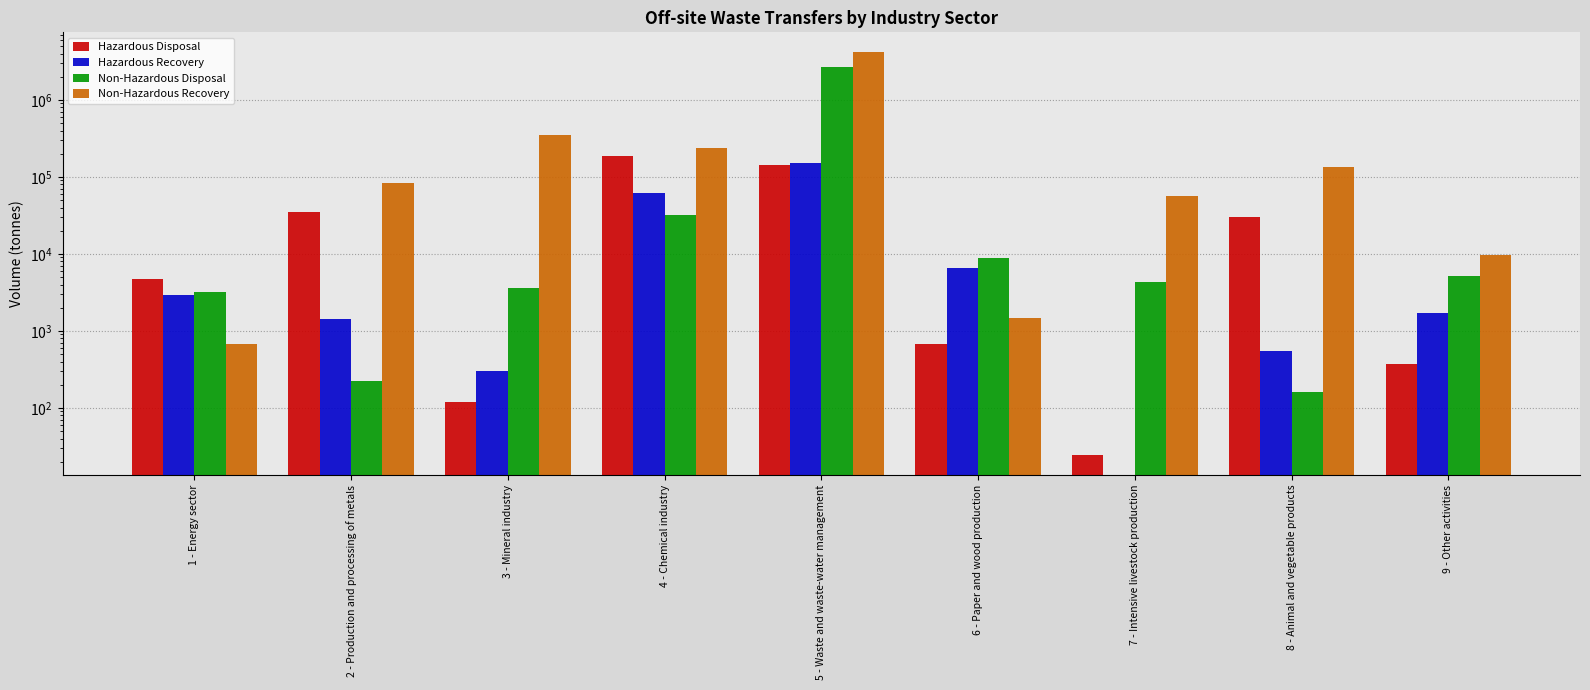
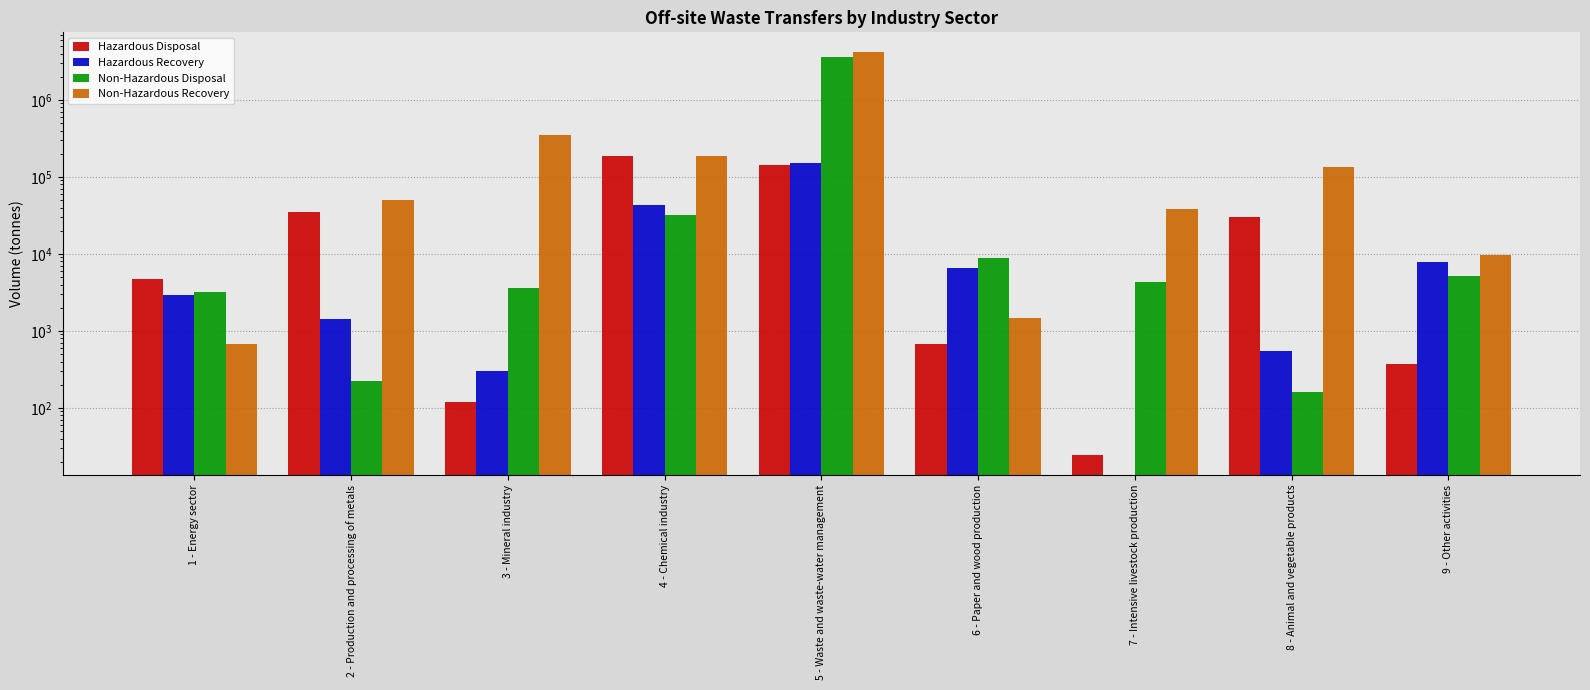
  {
    "Hazardous Disposal": {
      "1 - Energy sector": 5000,
      "2 - Production and processing of metals": 40000,
      "3 - Mineral industry": 120,
      "4 - Chemical industry": 190000,
      "5 - Waste and waste-water management": 140000,
      "6 - Paper and wood production": 700,
      "7 - Intensive livestock production": 25,
      "8 - Animal and vegetable products": 30000,
      "9 - Other activities": 400
    },
    "Hazardous Recovery": {
      "1 - Energy sector": 2900,
      "2 - Production and processing of metals": 1400,
      "3 - Mineral industry": 300,
-     "4 - Chemical industry": 60000,
+     "4 - Chemical industry": 40000,
      "5 - Waste and waste-water management": 150000,
      "6 - Paper and wood production": 7000,
      "8 - Animal and vegetable products": 500,
-     "9 - Other activities": 1700
+     "9 - Other activities": 8000
    },
    "Non-Hazardous Disposal": {
      "1 - Energy sector": 3200,
      "2 - Production and processing of metals": 220,
      "3 - Mineral industry": 4000,
      "4 - Chemical industry": 32000,
-     "5 - Waste and waste-water management": 2700000,
+     "5 - Waste and waste-water management": 4000000,
      "6 - Paper and wood production": 9000,
      "7 - Intensive livestock production": 4000,
      "8 - Animal and vegetable products": 160,
      "9 - Other activities": 5000
    },
    "Non-Hazardous Recovery": {
      "1 - Energy sector": 700,
-     "2 - Production and processing of metals": 80000,
+     "2 - Production and processing of metals": 50000,
      "3 - Mineral industry": 400000,
-     "4 - Chemical industry": 240000,
+     "4 - Chemical industry": 190000,
      "5 - Waste and waste-water management": 4000000,
      "6 - Paper and wood production": 1500,
-     "7 - Intensive livestock production": 60000,
+     "7 - Intensive livestock production": 40000,
      "8 - Animal and vegetable products": 130000,
      "9 - Other activities": 10000
    }
  }
